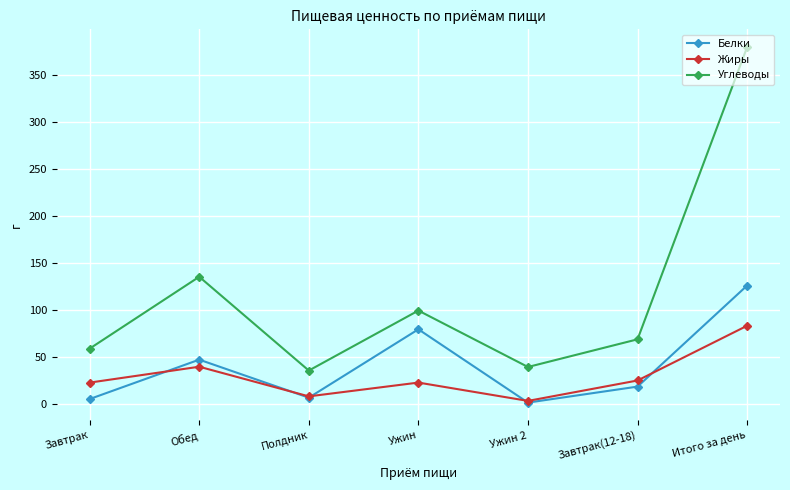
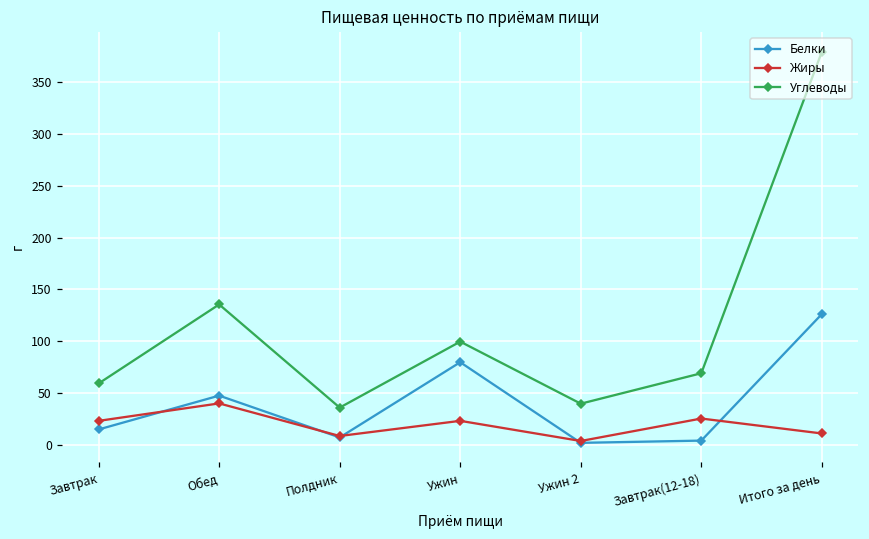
  {
    "Белки": {
-     "Завтрак": 6,
+     "Завтрак": 15,
      "Обед": 50,
      "Ужин": 80,
-     "Завтрак(12-18)": 20,
+     "Завтрак(12-18)": 0,
      "Итого за день": 130
    },
    "Жиры": {
      "Завтрак": 20,
      "Обед": 40,
      "Ужин": 20,
      "Завтрак(12-18)": 30,
-     "Итого за день": 80
+     "Итого за день": 10
    },
    "Углеводы": {
      "Завтрак": 60,
      "Обед": 140,
      "Полдник": 40,
      "Ужин": 100,
      "Ужин 2": 40,
      "Завтрак(12-18)": 70
    }
  }
